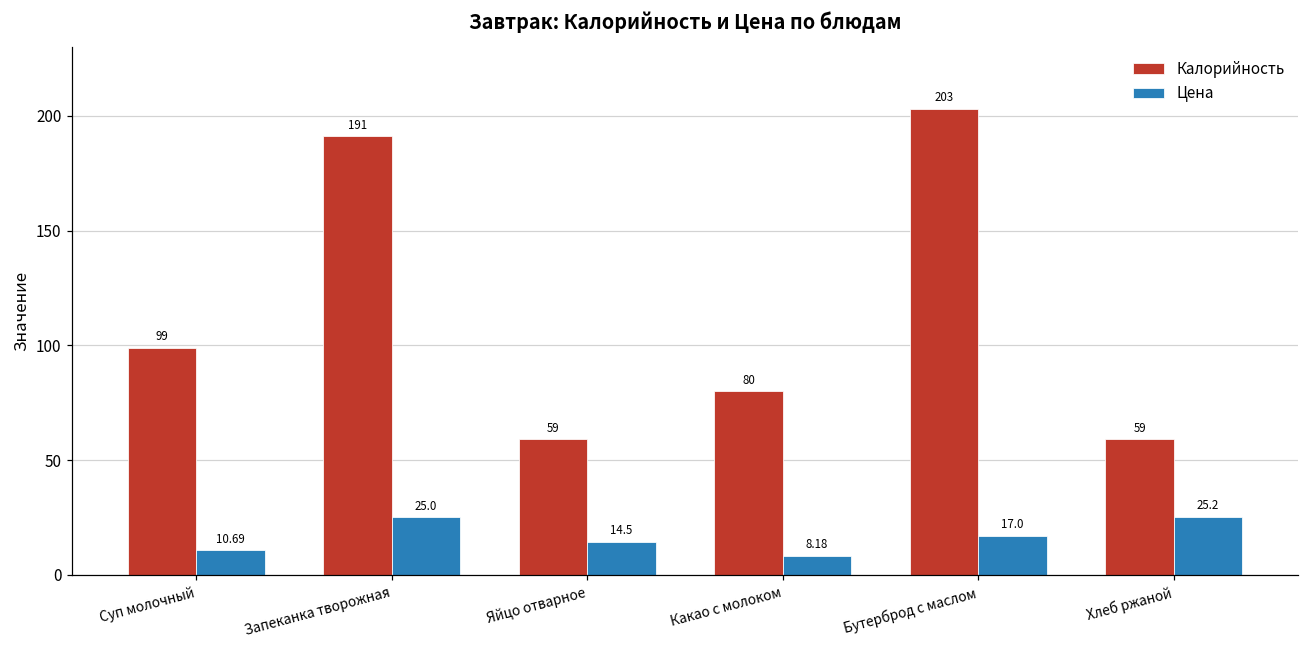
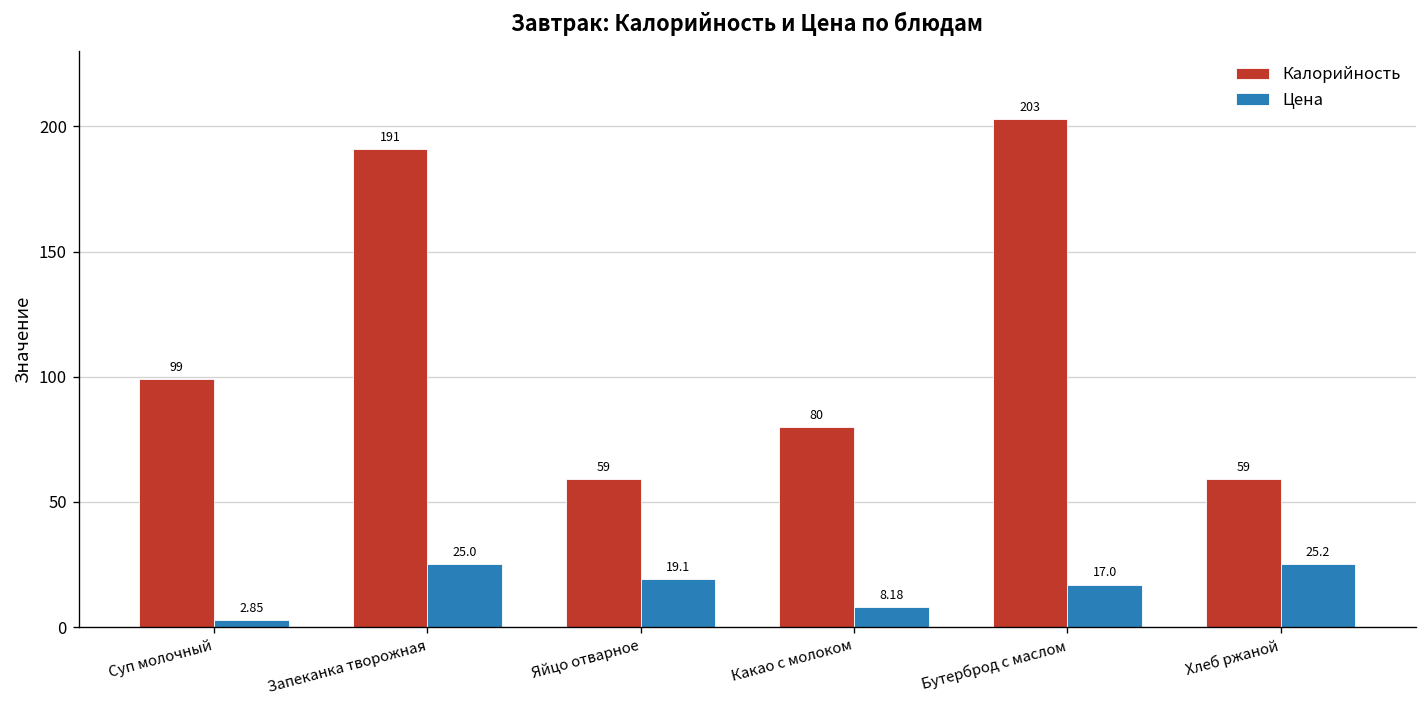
  {
    "Калорийность": {
      "Суп молочный": 99,
      "Запеканка творожная": 191,
      "Яйцо отварное": 59,
      "Какао с молоком": 80,
      "Бутерброд с маслом": 203,
      "Хлеб ржаной": 59
    },
    "Цена": {
-     "Суп молочный": 10.69,
+     "Суп молочный": 2.85,
      "Запеканка творожная": 25.0,
-     "Яйцо отварное": 14.5,
+     "Яйцо отварное": 19.1,
      "Какао с молоком": 8.18,
      "Бутерброд с маслом": 17.0,
      "Хлеб ржаной": 25.2
    }
  }
